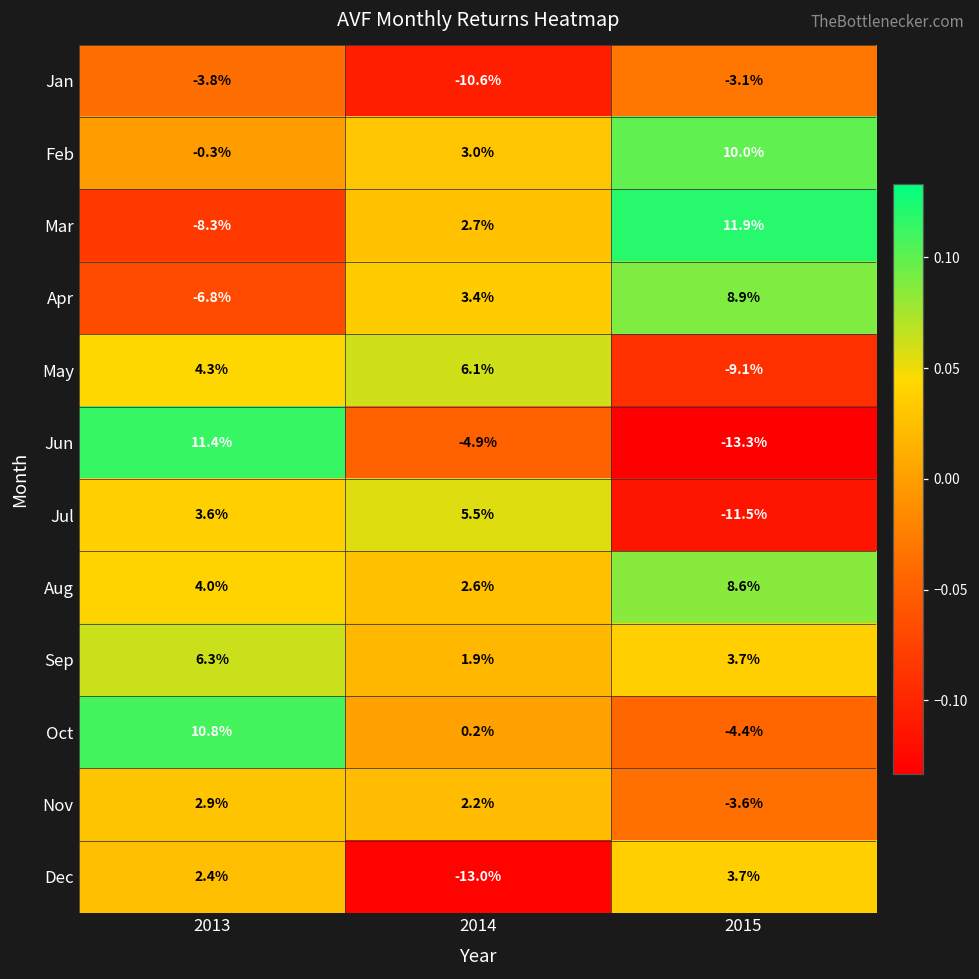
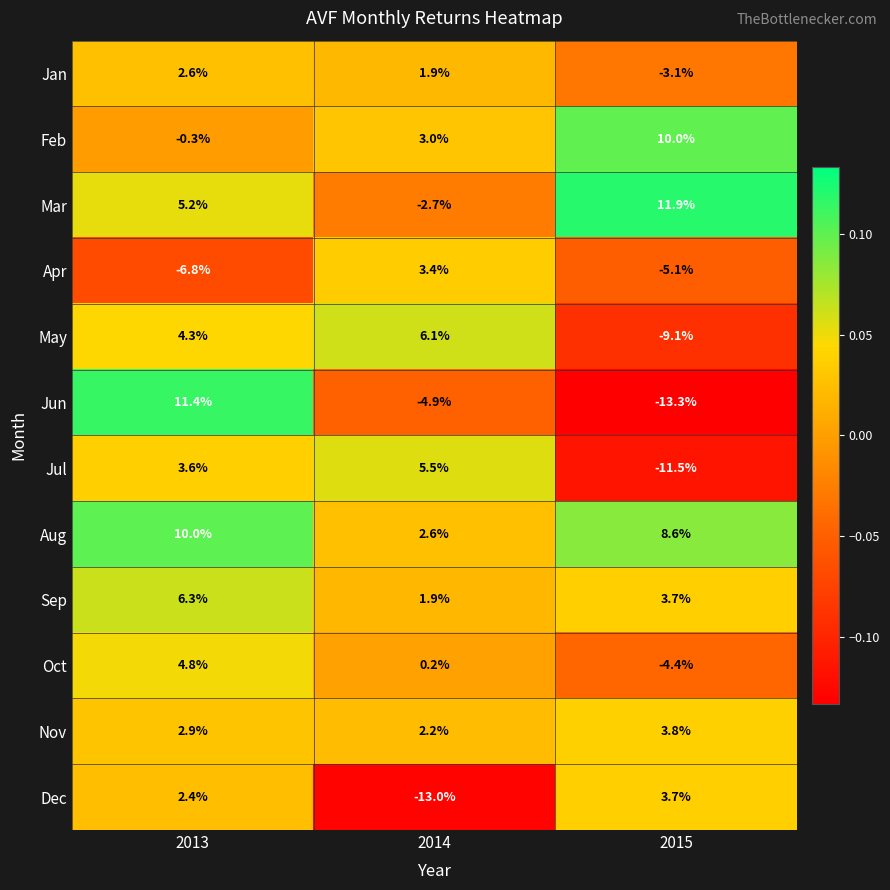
  {
    "Jan": {
-     "2013": "-3.8%",
-     "2014": "-10.6%",
+     "2013": "2.6%",
+     "2014": "1.9%",
      "2015": "-3.1%"
    },
    "Feb": {
      "2013": "-0.3%",
      "2014": "3.0%",
      "2015": "10.0%"
    },
    "Mar": {
-     "2013": "-8.3%",
-     "2014": "2.7%",
+     "2013": "5.2%",
+     "2014": "-2.7%",
      "2015": "11.9%"
    },
    "Apr": {
      "2013": "-6.8%",
      "2014": "3.4%",
-     "2015": "8.9%"
+     "2015": "-5.1%"
    },
    "May": {
      "2013": "4.3%",
      "2014": "6.1%",
      "2015": "-9.1%"
    },
    "Jun": {
      "2013": "11.4%",
      "2014": "-4.9%",
      "2015": "-13.3%"
    },
    "Jul": {
      "2013": "3.6%",
      "2014": "5.5%",
      "2015": "-11.5%"
    },
    "Aug": {
-     "2013": "4.0%",
+     "2013": "10.0%",
      "2014": "2.6%",
      "2015": "8.6%"
    },
    "Sep": {
      "2013": "6.3%",
      "2014": "1.9%",
      "2015": "3.7%"
    },
    "Oct": {
-     "2013": "10.8%",
+     "2013": "4.8%",
      "2014": "0.2%",
      "2015": "-4.4%"
    },
    "Nov": {
      "2013": "2.9%",
      "2014": "2.2%",
-     "2015": "-3.6%"
+     "2015": "3.8%"
    },
    "Dec": {
      "2013": "2.4%",
      "2014": "-13.0%",
      "2015": "3.7%"
    }
  }
